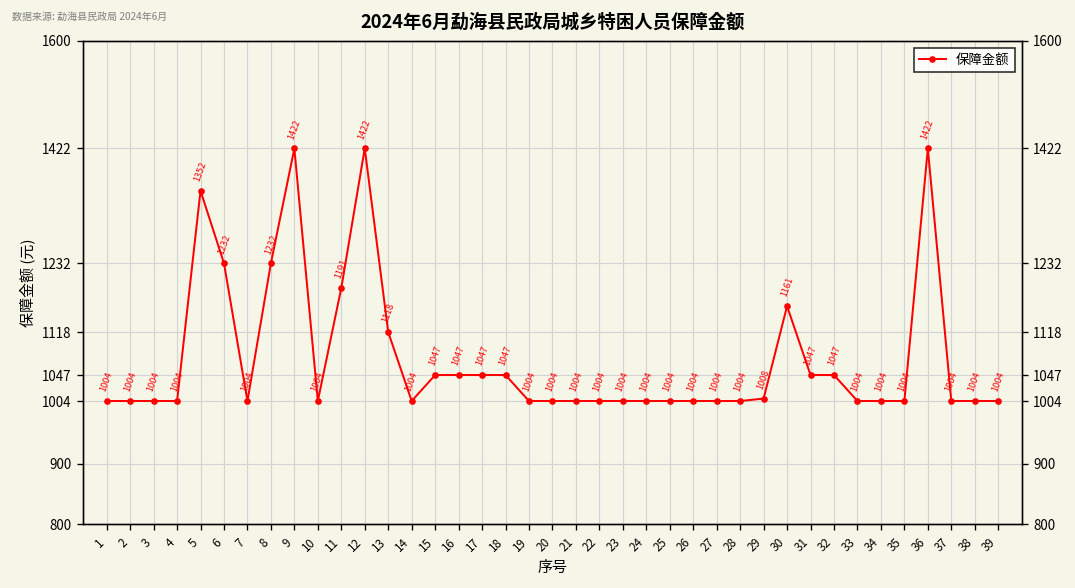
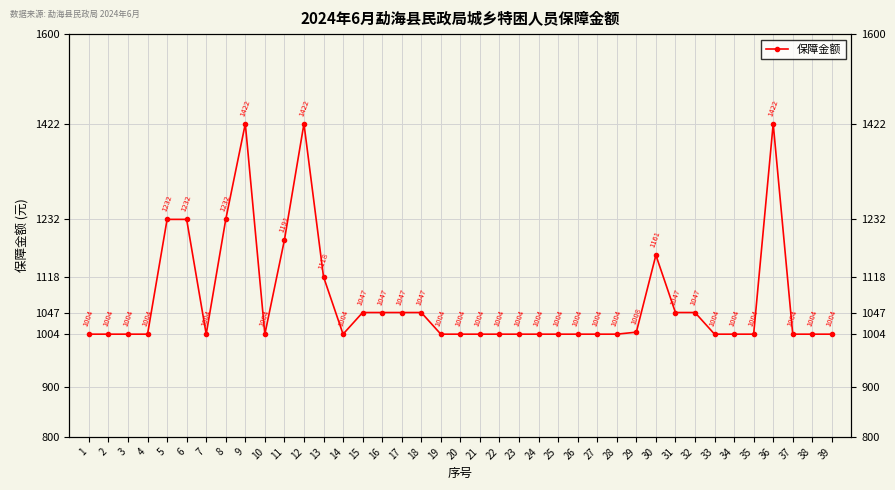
  {
    "1": 1004,
    "2": 1004,
    "3": 1004,
    "4": 1004,
-   "5": 1352,
+   "5": 1232,
    "6": 1232,
    "7": 1004,
    "8": 1232,
    "9": 1422,
    "10": 1004,
    "11": 1191,
    "12": 1422,
    "13": 1118,
    "14": 1004,
    "15": 1047,
    "16": 1047,
    "17": 1047,
    "18": 1047,
    "19": 1004,
    "20": 1004,
    "21": 1004,
    "22": 1004,
    "23": 1004,
    "24": 1004,
    "25": 1004,
    "26": 1004,
    "27": 1004,
    "28": 1004,
    "29": 1008,
    "30": 1161,
    "31": 1047,
    "32": 1047,
    "33": 1004,
    "34": 1004,
    "35": 1004,
    "36": 1422,
    "37": 1004,
    "38": 1004,
    "39": 1004
  }
